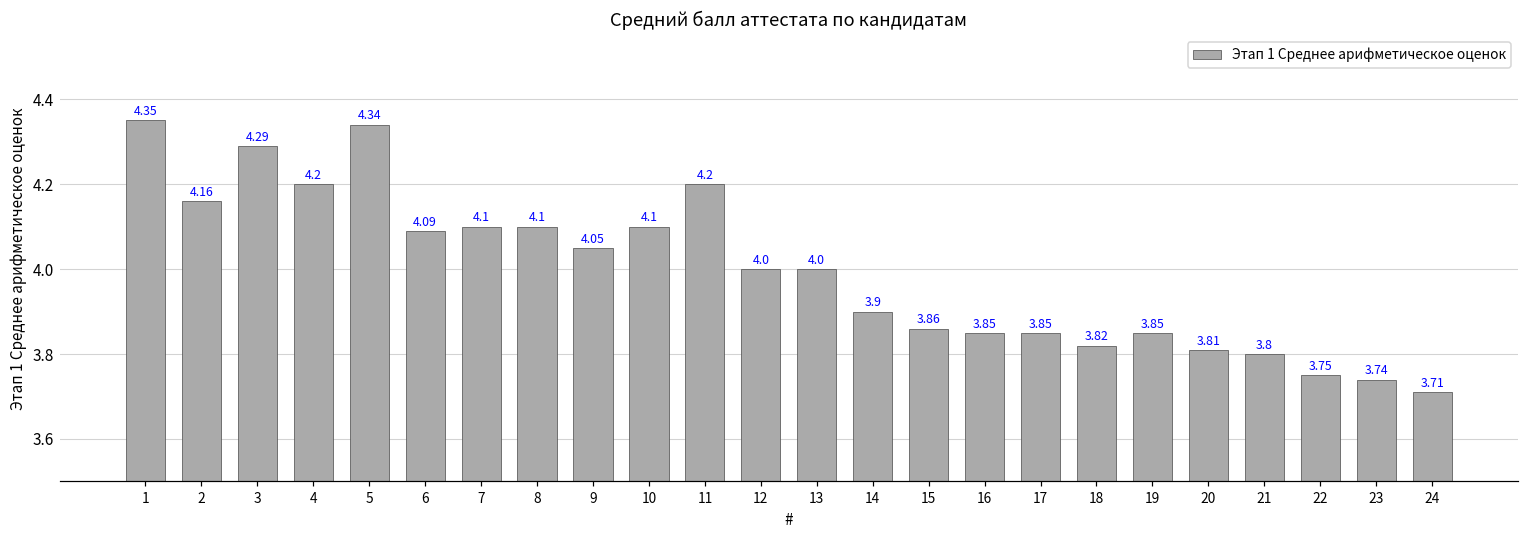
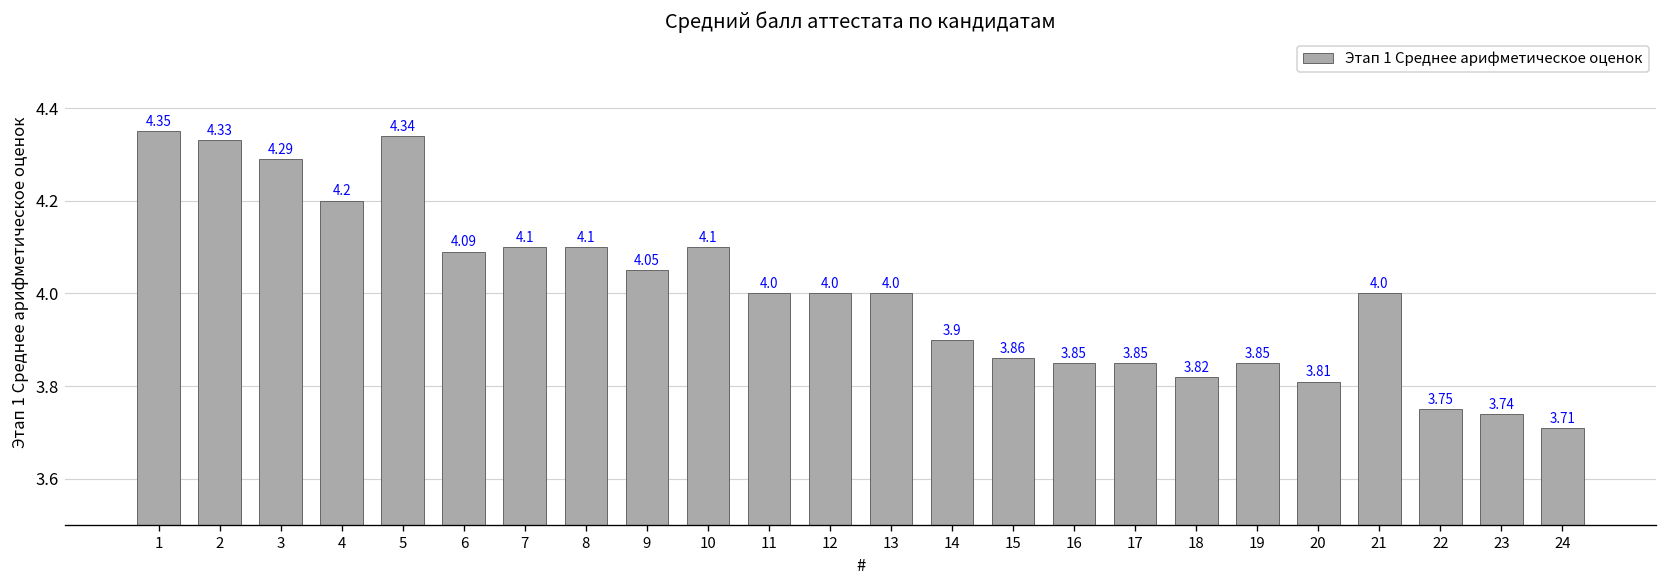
  {
    "1": 4.35,
-   "2": 4.16,
+   "2": 4.33,
    "3": 4.29,
    "4": 4.2,
    "5": 4.34,
    "6": 4.09,
    "7": 4.1,
    "8": 4.1,
    "9": 4.05,
    "10": 4.1,
-   "11": 4.2,
+   "11": 4.0,
    "12": 4.0,
    "13": 4.0,
    "14": 3.9,
    "15": 3.86,
    "16": 3.85,
    "17": 3.85,
    "18": 3.82,
    "19": 3.85,
    "20": 3.81,
-   "21": 3.8,
+   "21": 4.0,
    "22": 3.75,
    "23": 3.74,
    "24": 3.71
  }
